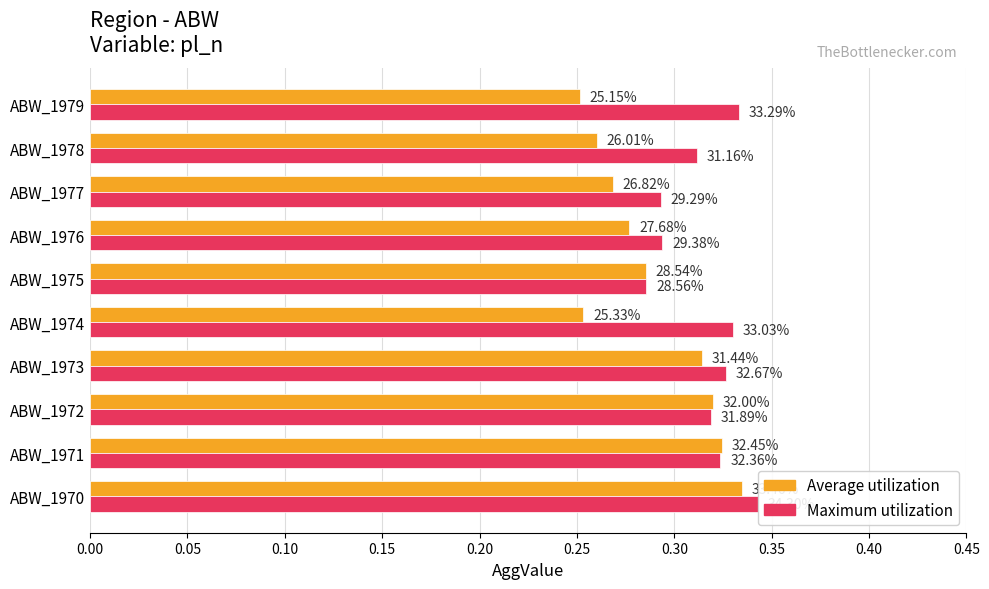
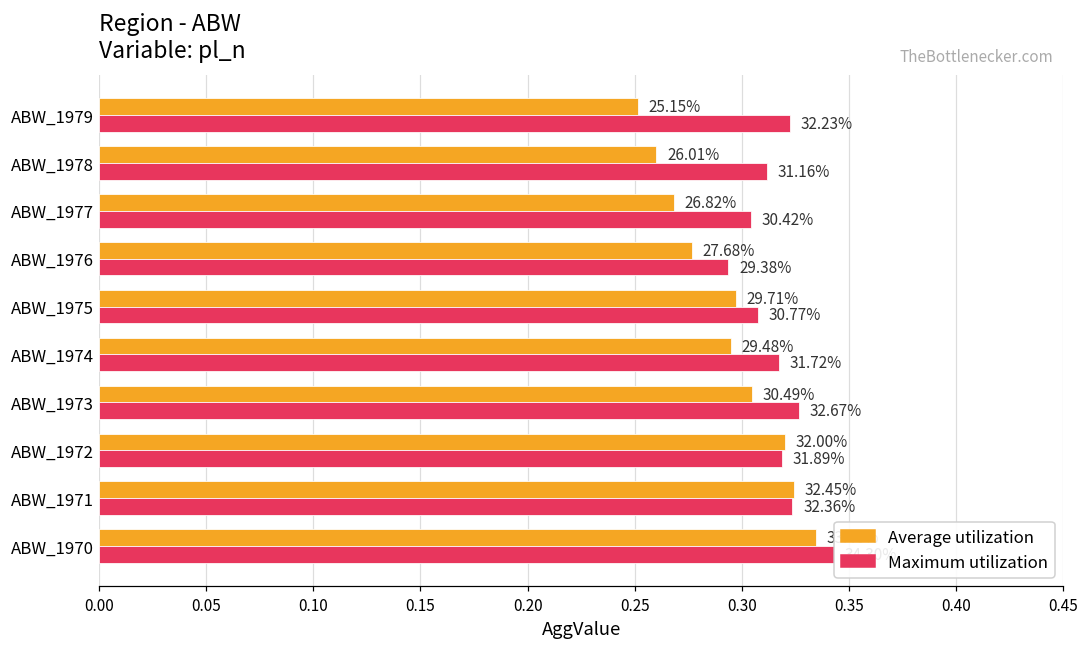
  {
    "Average utilization": {
      "ABW_1979": "25.15%",
      "ABW_1978": "26.01%",
      "ABW_1977": "26.82%",
      "ABW_1976": "27.68%",
-     "ABW_1975": "28.54%",
-     "ABW_1974": "25.33%",
-     "ABW_1973": "31.44%",
+     "ABW_1975": "29.71%",
+     "ABW_1974": "29.48%",
+     "ABW_1973": "30.49%",
      "ABW_1972": "32.00%",
      "ABW_1971": "32.45%"
    },
    "Maximum utilization": {
-     "ABW_1979": "33.29%",
+     "ABW_1979": "32.23%",
      "ABW_1978": "31.16%",
-     "ABW_1977": "29.29%",
+     "ABW_1977": "30.42%",
      "ABW_1976": "29.38%",
-     "ABW_1975": "28.56%",
-     "ABW_1974": "33.03%",
+     "ABW_1975": "30.77%",
+     "ABW_1974": "31.72%",
      "ABW_1973": "32.67%",
      "ABW_1972": "31.89%",
      "ABW_1971": "32.36%"
    }
  }
